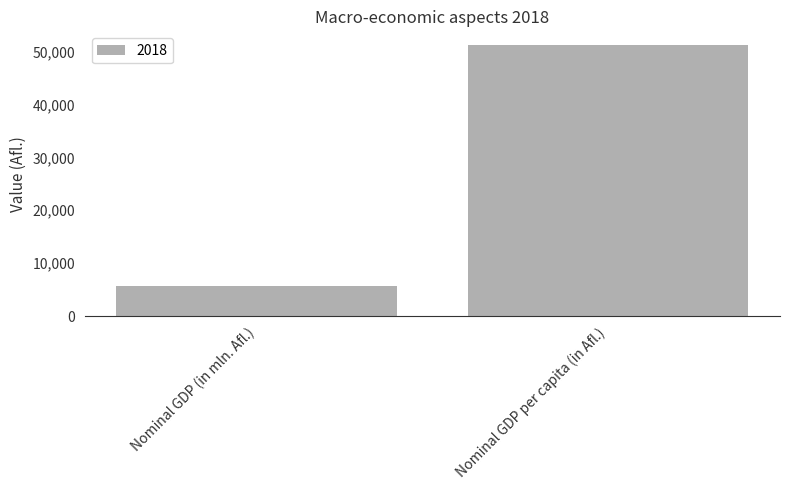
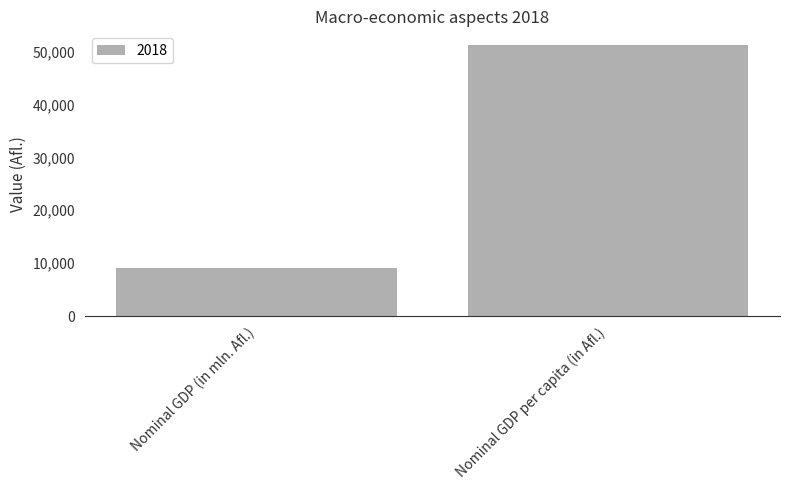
  {
-   "Nominal GDP (in mln. Afl.)": "6,000",
+   "Nominal GDP (in mln. Afl.)": "9,000",
    "Nominal GDP per capita (in Afl.)": "51,000"
  }
